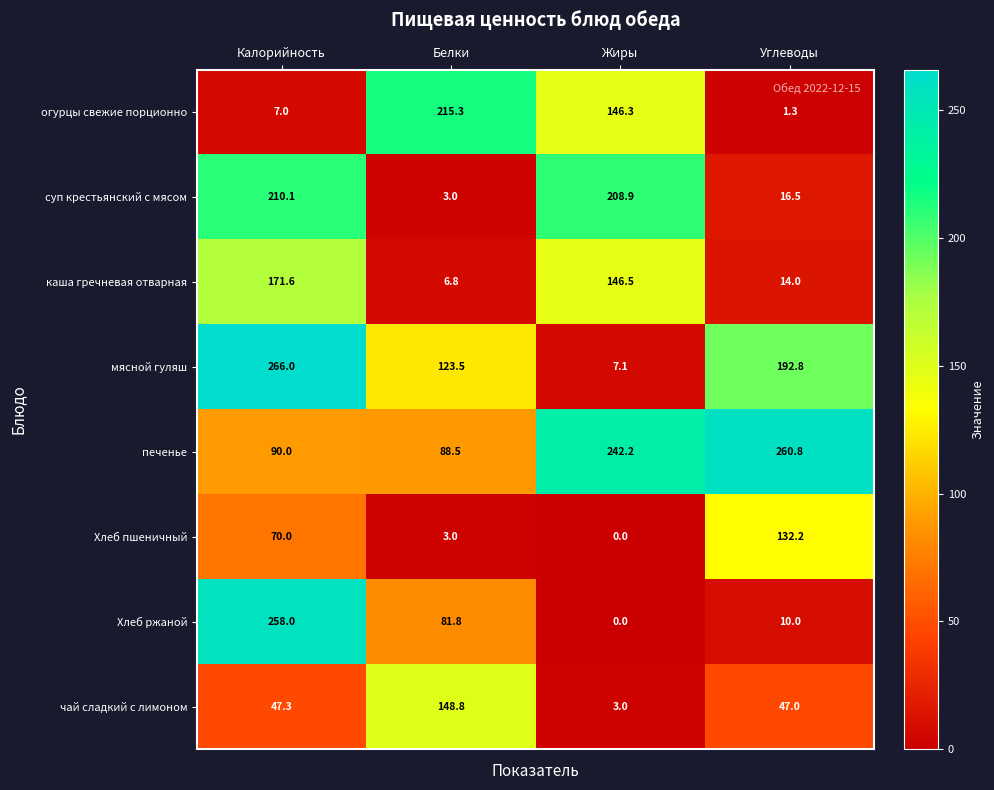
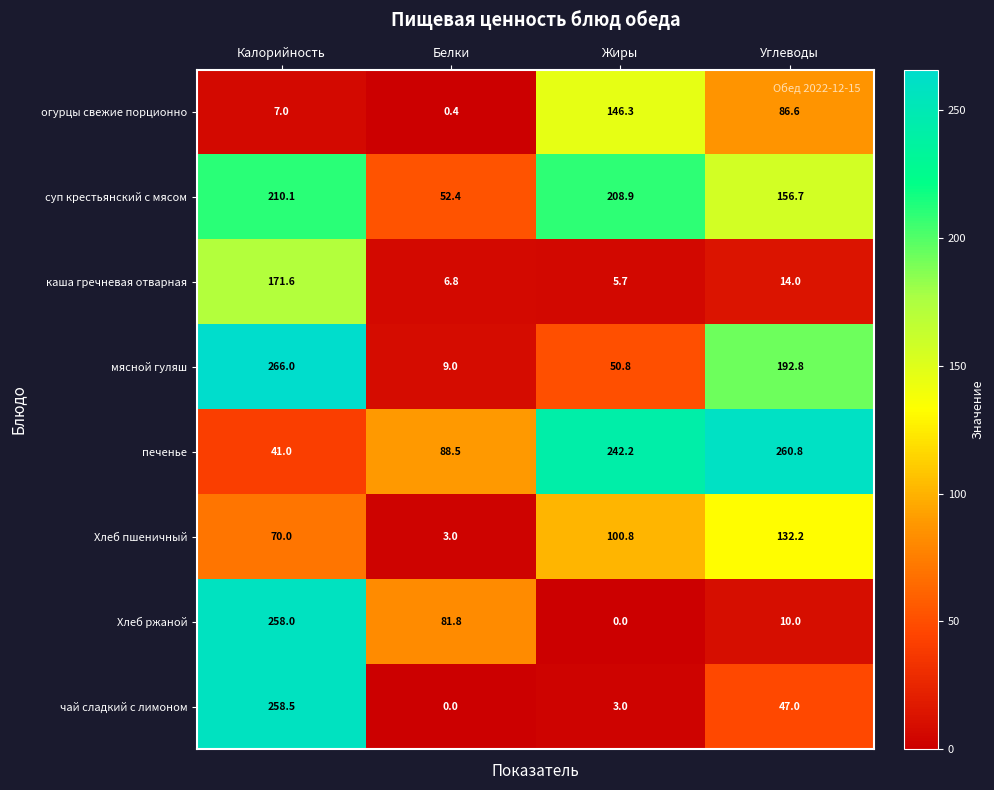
  {
    "огурцы свежие порционно": {
      "Калорийность": 7.0,
-     "Белки": 215.3,
+     "Белки": 0.4,
      "Жиры": 146.3,
-     "Углеводы": 1.3
+     "Углеводы": 86.6
    },
    "суп крестьянский с мясом": {
      "Калорийность": 210.1,
-     "Белки": 3.0,
+     "Белки": 52.4,
      "Жиры": 208.9,
-     "Углеводы": 16.5
+     "Углеводы": 156.7
    },
    "каша гречневая отварная": {
      "Калорийность": 171.6,
      "Белки": 6.8,
-     "Жиры": 146.5,
+     "Жиры": 5.7,
      "Углеводы": 14.0
    },
    "мясной гуляш": {
      "Калорийность": 266.0,
-     "Белки": 123.5,
-     "Жиры": 7.1,
+     "Белки": 9.0,
+     "Жиры": 50.8,
      "Углеводы": 192.8
    },
    "печенье": {
-     "Калорийность": 90.0,
+     "Калорийность": 41.0,
      "Белки": 88.5,
      "Жиры": 242.2,
      "Углеводы": 260.8
    },
    "Хлеб пшеничный": {
      "Калорийность": 70.0,
      "Белки": 3.0,
-     "Жиры": 0.0,
+     "Жиры": 100.8,
      "Углеводы": 132.2
    },
    "Хлеб ржаной": {
      "Калорийность": 258.0,
      "Белки": 81.8,
      "Жиры": 0.0,
      "Углеводы": 10.0
    },
    "чай сладкий с лимоном": {
-     "Калорийность": 47.3,
-     "Белки": 148.8,
+     "Калорийность": 258.5,
+     "Белки": 0.0,
      "Жиры": 3.0,
      "Углеводы": 47.0
    }
  }
